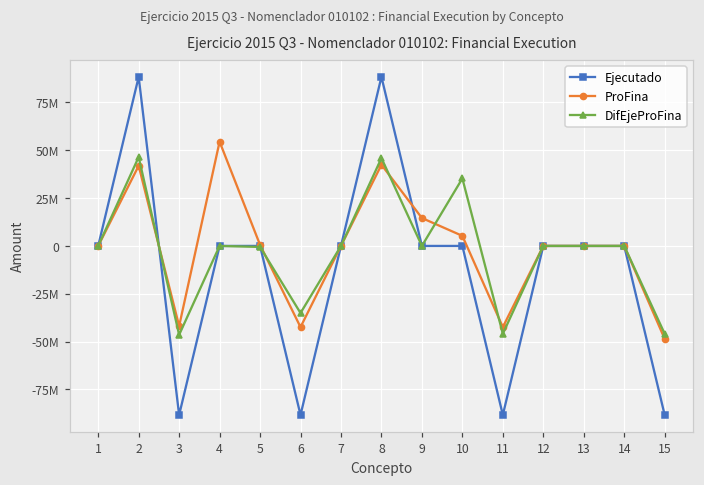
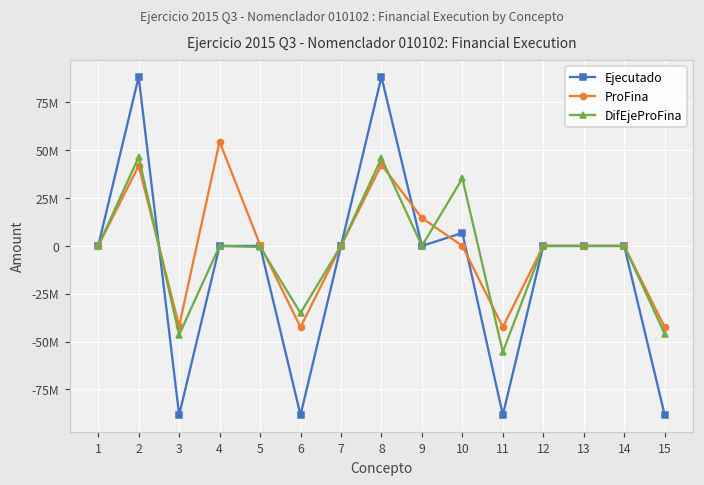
  {
    "Ejecutado": {
      "2": 88000000,
      "3": -88000000,
      "6": -88000000,
      "8": 88000000,
-     "10": 0,
+     "10": 7000000,
      "11": -88000000,
      "15": -88000000
    },
    "ProFina": {
      "2": 42000000,
      "3": -42000000,
      "4": 54000000,
      "6": -42000000,
      "8": 42000000,
      "9": 15000000,
-     "10": 5000000,
+     "10": 0,
      "11": -42000000,
-     "15": -49000000
+     "15": -42000000
    },
    "DifEjeProFina": {
      "2": 46000000,
      "3": -46000000,
      "6": -35000000,
      "8": 46000000,
      "10": 35000000,
-     "11": -46000000,
+     "11": -55000000,
      "15": -46000000
    }
  }
